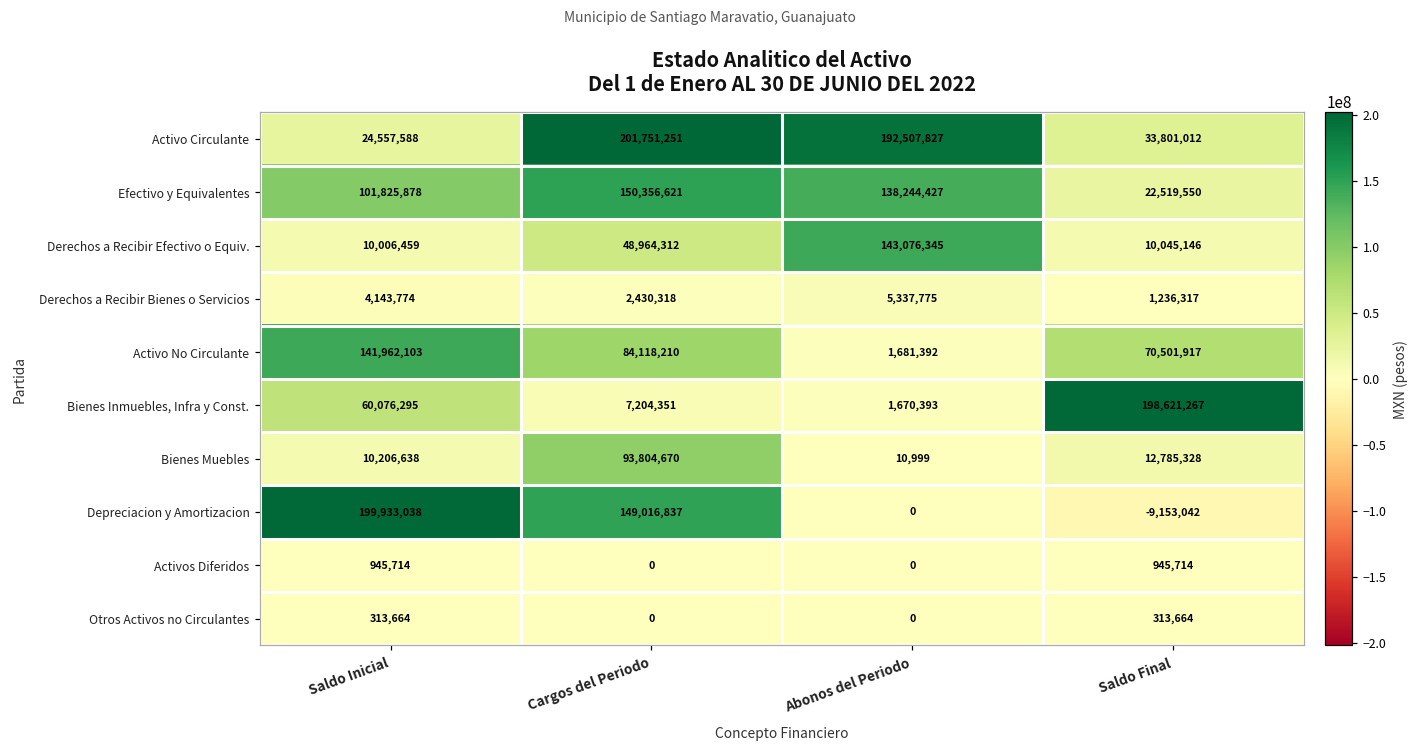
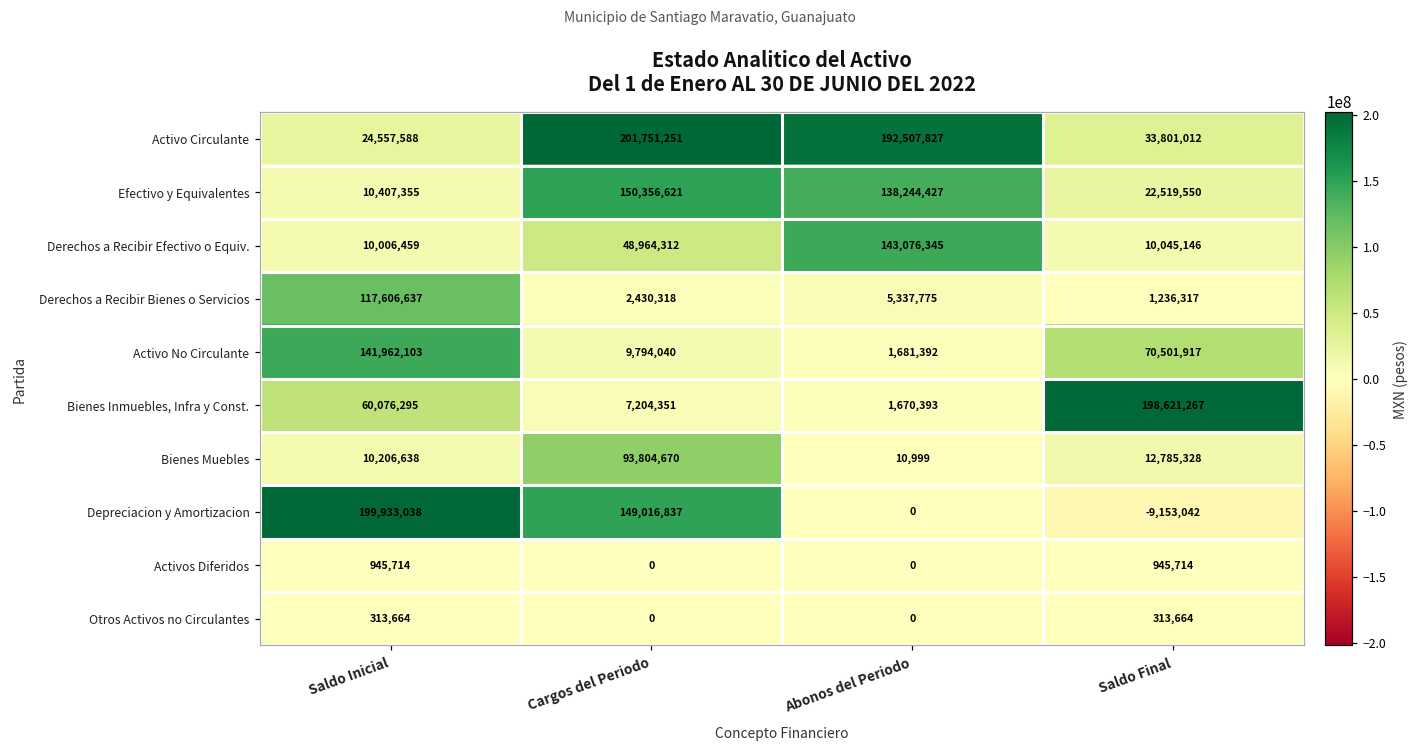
  {
    "Activo Circulante": {
      "Saldo Inicial": "24,557,588",
      "Cargos del Periodo": "201,751,251",
      "Abonos del Periodo": "192,507,827",
      "Saldo Final": "33,801,012"
    },
    "Efectivo y Equivalentes": {
-     "Saldo Inicial": "101,825,878",
+     "Saldo Inicial": "10,407,355",
      "Cargos del Periodo": "150,356,621",
      "Abonos del Periodo": "138,244,427",
      "Saldo Final": "22,519,550"
    },
    "Derechos a Recibir Efectivo o Equiv.": {
      "Saldo Inicial": "10,006,459",
      "Cargos del Periodo": "48,964,312",
      "Abonos del Periodo": "143,076,345",
      "Saldo Final": "10,045,146"
    },
    "Derechos a Recibir Bienes o Servicios": {
-     "Saldo Inicial": "4,143,774",
+     "Saldo Inicial": "117,606,637",
      "Cargos del Periodo": "2,430,318",
      "Abonos del Periodo": "5,337,775",
      "Saldo Final": "1,236,317"
    },
    "Activo No Circulante": {
      "Saldo Inicial": "141,962,103",
-     "Cargos del Periodo": "84,118,210",
+     "Cargos del Periodo": "9,794,040",
      "Abonos del Periodo": "1,681,392",
      "Saldo Final": "70,501,917"
    },
    "Bienes Inmuebles, Infra y Const.": {
      "Saldo Inicial": "60,076,295",
      "Cargos del Periodo": "7,204,351",
      "Abonos del Periodo": "1,670,393",
      "Saldo Final": "198,621,267"
    },
    "Bienes Muebles": {
      "Saldo Inicial": "10,206,638",
      "Cargos del Periodo": "93,804,670",
      "Abonos del Periodo": "10,999",
      "Saldo Final": "12,785,328"
    },
    "Depreciacion y Amortizacion": {
      "Saldo Inicial": "199,933,038",
      "Cargos del Periodo": "149,016,837",
      "Abonos del Periodo": "0",
      "Saldo Final": "-9,153,042"
    },
    "Activos Diferidos": {
      "Saldo Inicial": "945,714",
      "Cargos del Periodo": "0",
      "Abonos del Periodo": "0",
      "Saldo Final": "945,714"
    },
    "Otros Activos no Circulantes": {
      "Saldo Inicial": "313,664",
      "Cargos del Periodo": "0",
      "Abonos del Periodo": "0",
      "Saldo Final": "313,664"
    }
  }
